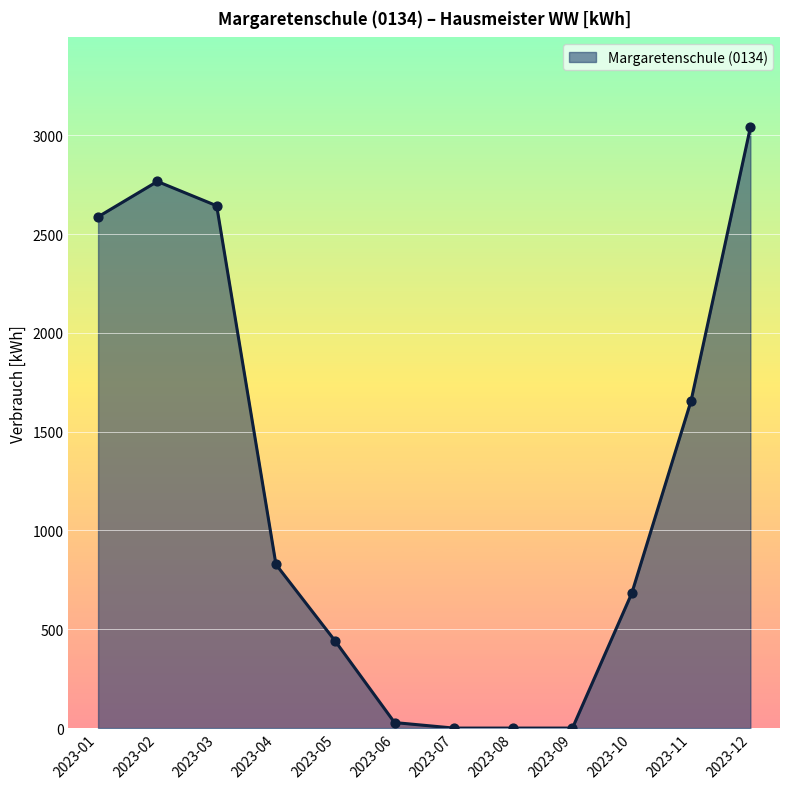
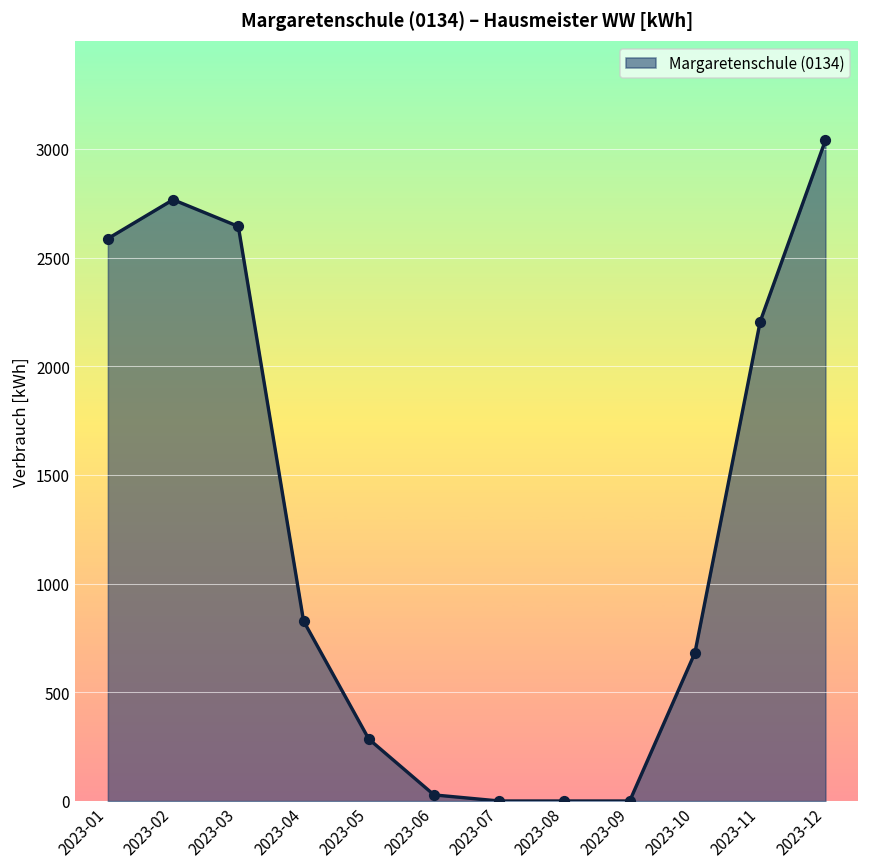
  {
    "2023-01": 2590,
    "2023-02": 2770,
    "2023-03": 2640,
    "2023-04": 830,
-   "2023-05": 440,
+   "2023-05": 290,
    "2023-06": 30,
    "2023-07": 0,
    "2023-08": 0,
    "2023-09": 0,
    "2023-10": 680,
-   "2023-11": 1660,
+   "2023-11": 2210,
    "2023-12": 3040
  }
